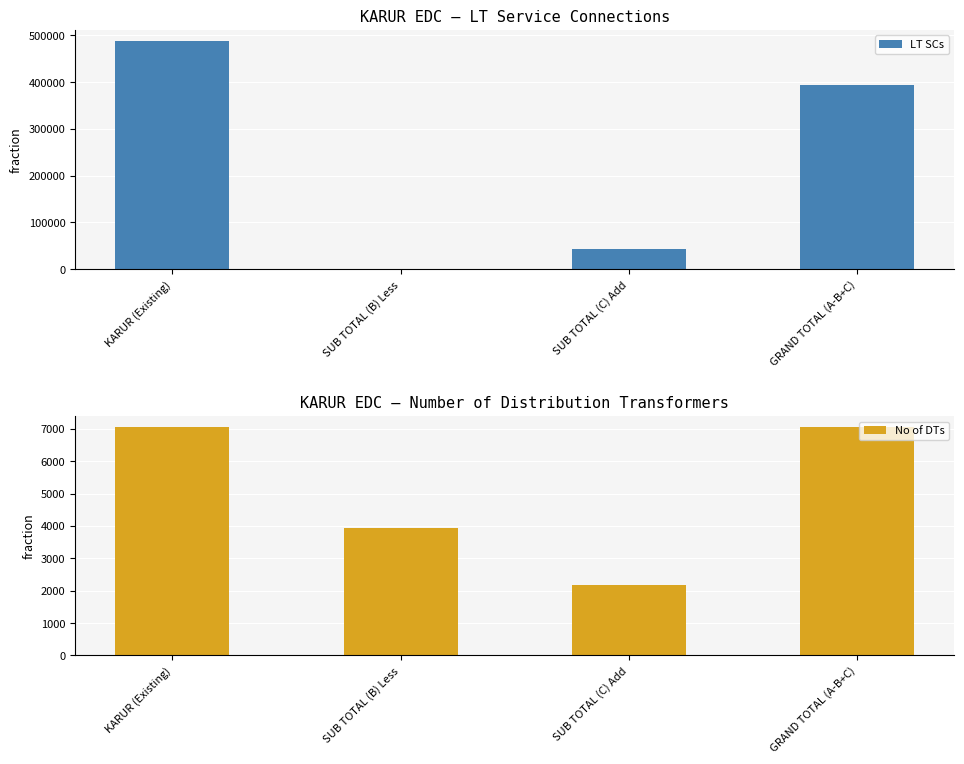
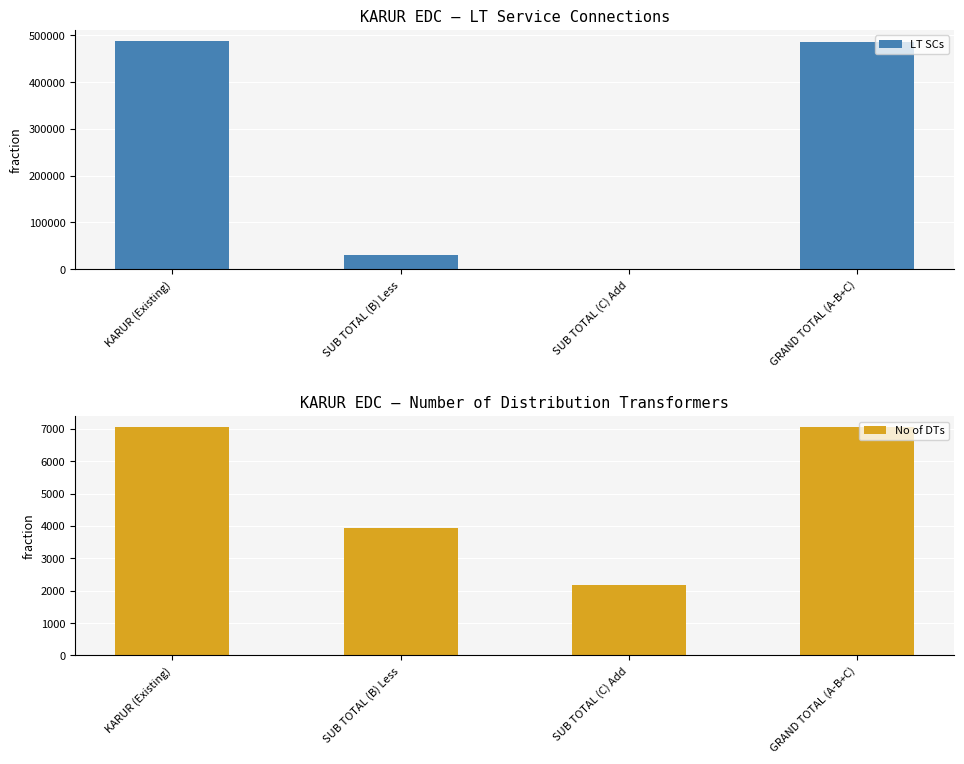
  {
    "KARUR EDC – LT Service Connections": {
      "KARUR (Existing)": 490000,
-     "SUB TOTAL (B) Less": 0,
-     "SUB TOTAL (C) Add": 40000,
-     "GRAND TOTAL (A-B+C)": 390000
+     "SUB TOTAL (B) Less": 30000,
+     "SUB TOTAL (C) Add": 0,
+     "GRAND TOTAL (A-B+C)": 490000
    },
    "KARUR EDC – Number of Distribution Transformers": {
      "KARUR (Existing)": 7000,
      "SUB TOTAL (B) Less": 3900,
      "SUB TOTAL (C) Add": 2200,
      "GRAND TOTAL (A-B+C)": 7100
    }
  }
